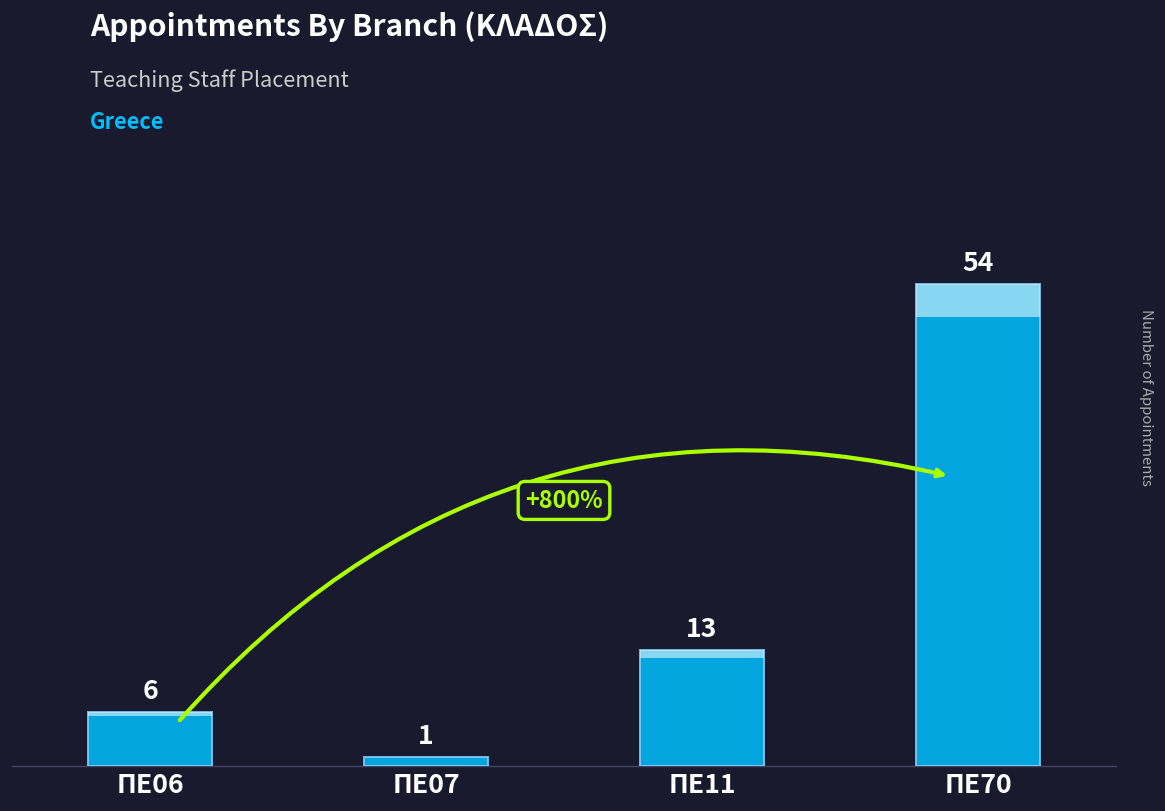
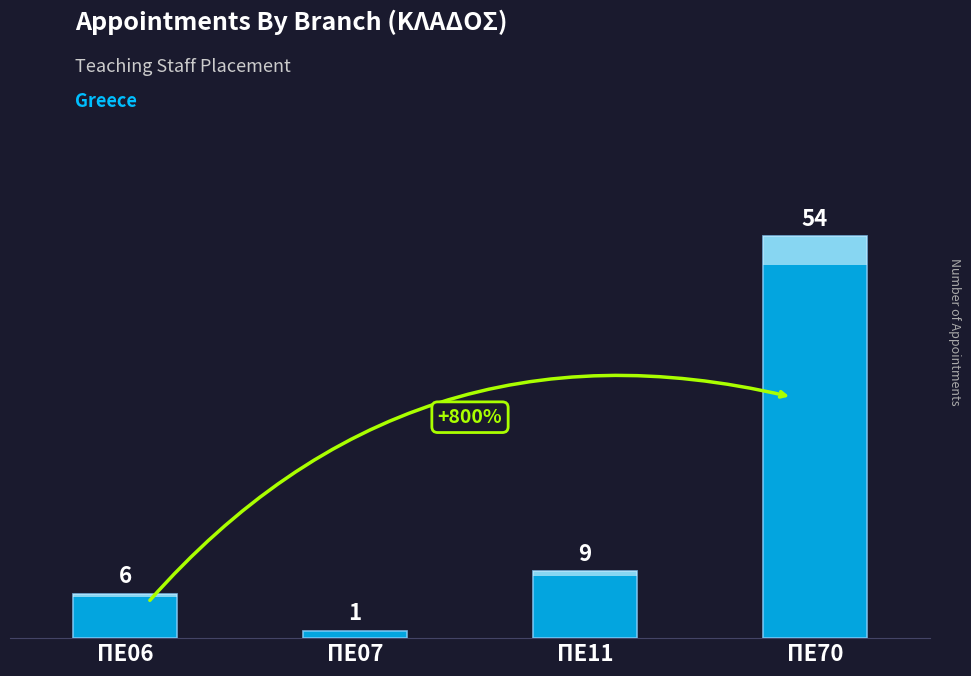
  {
    "ΠΕ06": 6,
    "ΠΕ07": 1,
-   "ΠΕ11": 13,
+   "ΠΕ11": 9,
    "ΠΕ70": 54
  }
